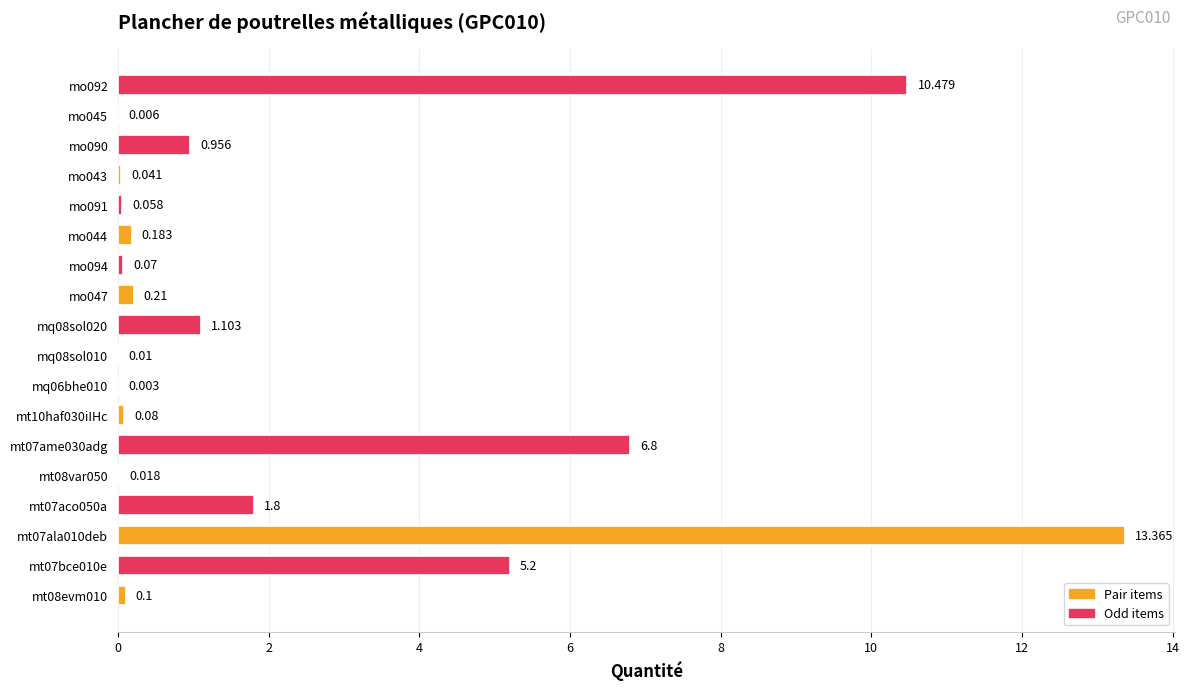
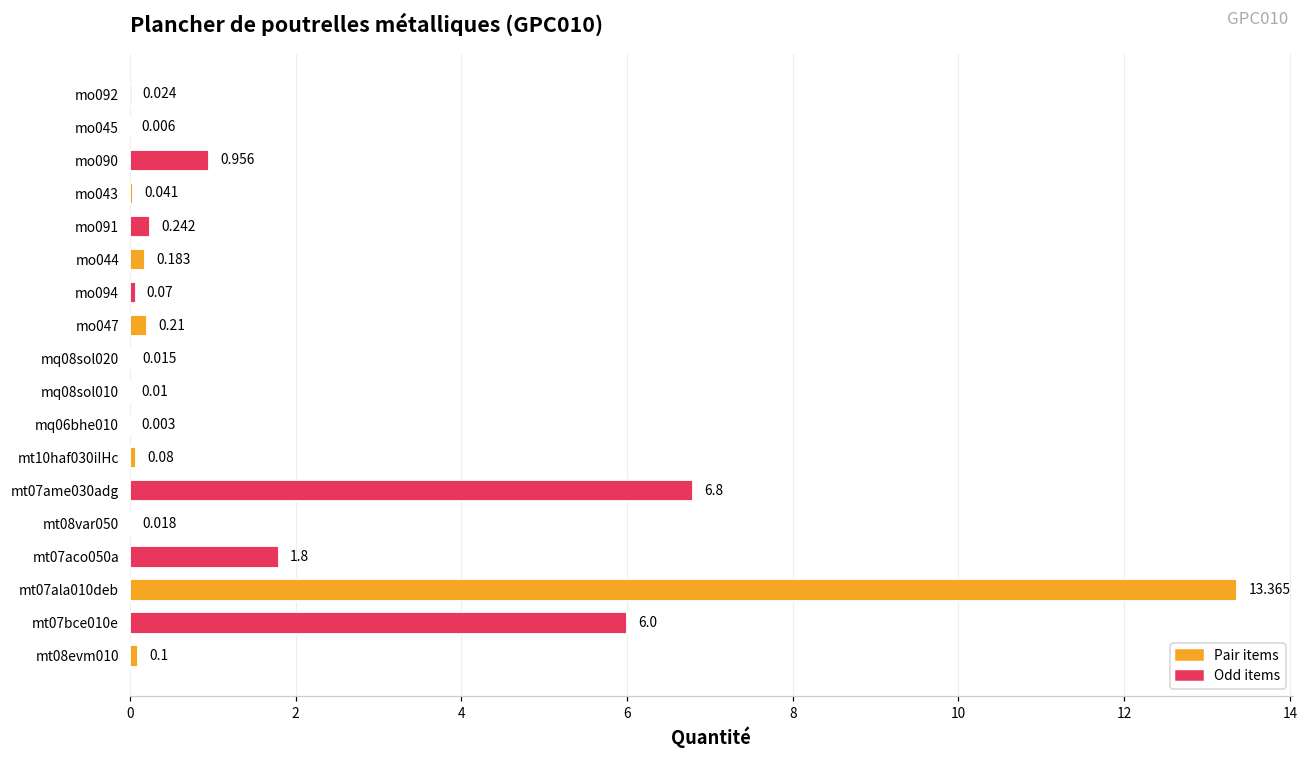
  {
-   "mo092": 10.479,
+   "mo092": 0.024,
    "mo045": 0.006,
    "mo090": 0.956,
    "mo043": 0.041,
-   "mo091": 0.058,
+   "mo091": 0.242,
    "mo044": 0.183,
    "mo094": 0.07,
    "mo047": 0.21,
-   "mq08sol020": 1.103,
+   "mq08sol020": 0.015,
    "mq08sol010": 0.01,
    "mq06bhe010": 0.003,
    "mt10haf030iIHc": 0.08,
    "mt07ame030adg": 6.8,
    "mt08var050": 0.018,
    "mt07aco050a": 1.8,
    "mt07ala010deb": 13.365,
-   "mt07bce010e": 5.2,
+   "mt07bce010e": 6.0,
    "mt08evm010": 0.1
  }
